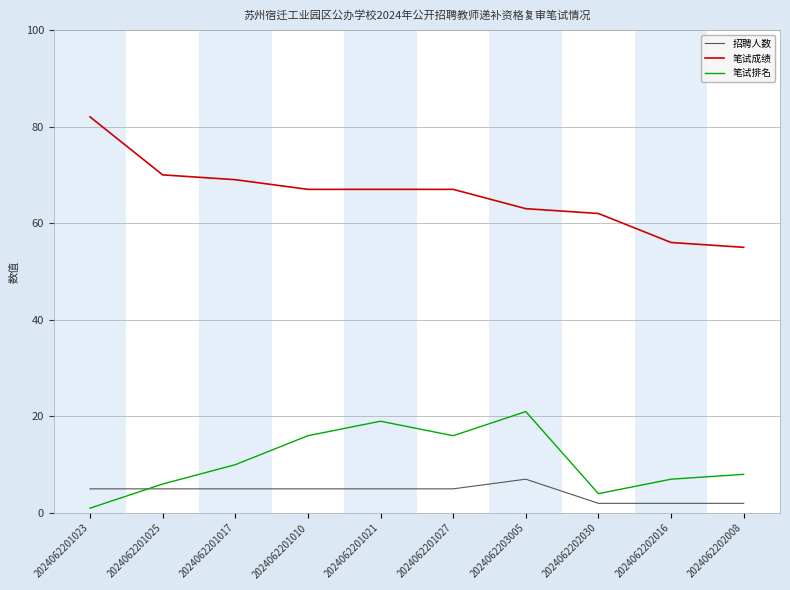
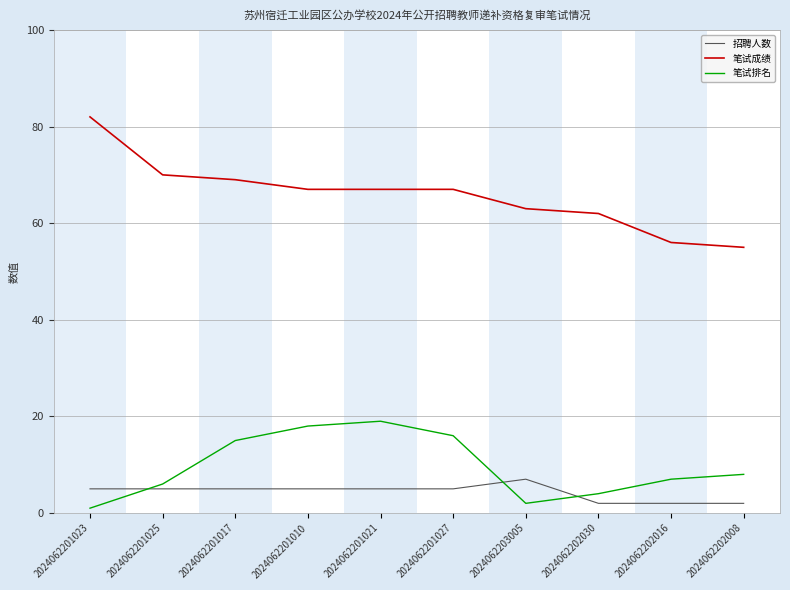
  {
    "招聘人数": {
      "2024062201023": 5,
      "2024062201025": 5,
      "2024062201017": 5,
      "2024062201010": 5,
      "2024062201021": 5,
      "2024062201027": 5,
      "2024062203005": 7,
      "2024062202030": 2,
      "2024062202016": 2,
      "2024062202008": 2
    },
    "笔试成绩": {
      "2024062201023": 82,
      "2024062201025": 70,
      "2024062201017": 69,
      "2024062201010": 67,
      "2024062201021": 67,
      "2024062201027": 67,
      "2024062203005": 63,
      "2024062202030": 62,
      "2024062202016": 56,
      "2024062202008": 55
    },
    "笔试排名": {
      "2024062201023": 1,
      "2024062201025": 6,
-     "2024062201017": 10,
-     "2024062201010": 16,
+     "2024062201017": 15,
+     "2024062201010": 18,
      "2024062201021": 19,
      "2024062201027": 16,
-     "2024062203005": 21,
+     "2024062203005": 2,
      "2024062202030": 4,
      "2024062202016": 7,
      "2024062202008": 8
    }
  }
